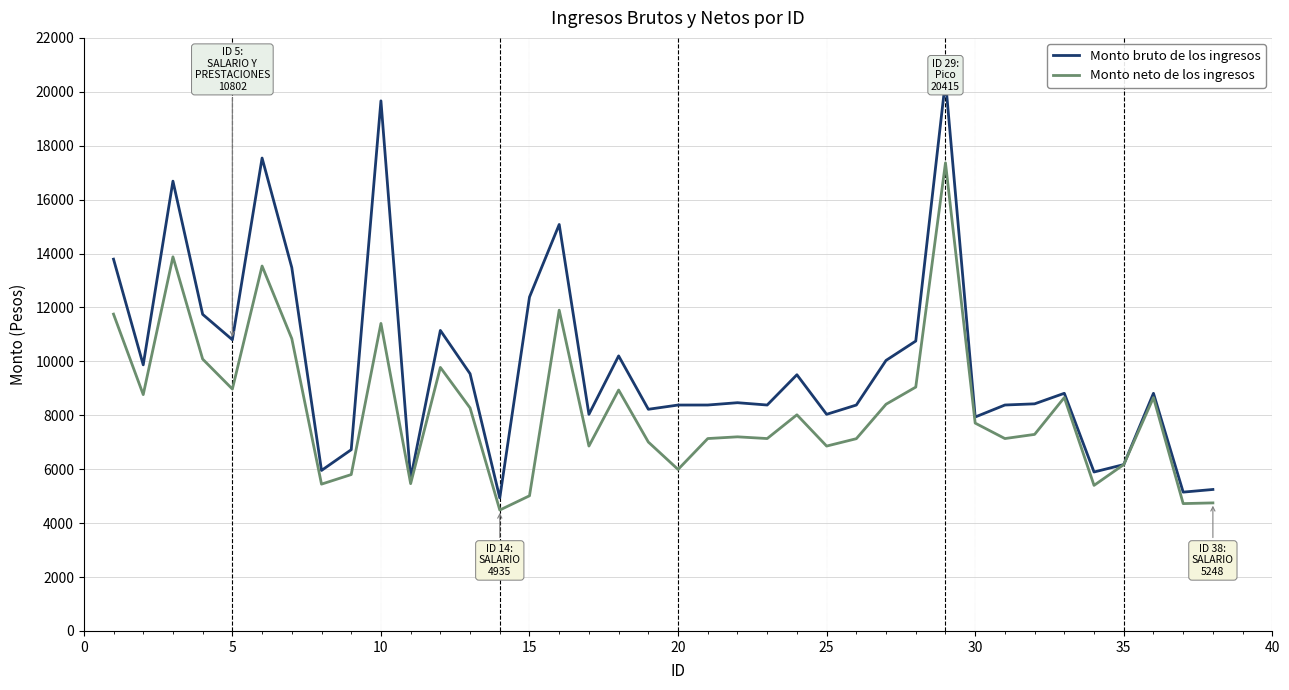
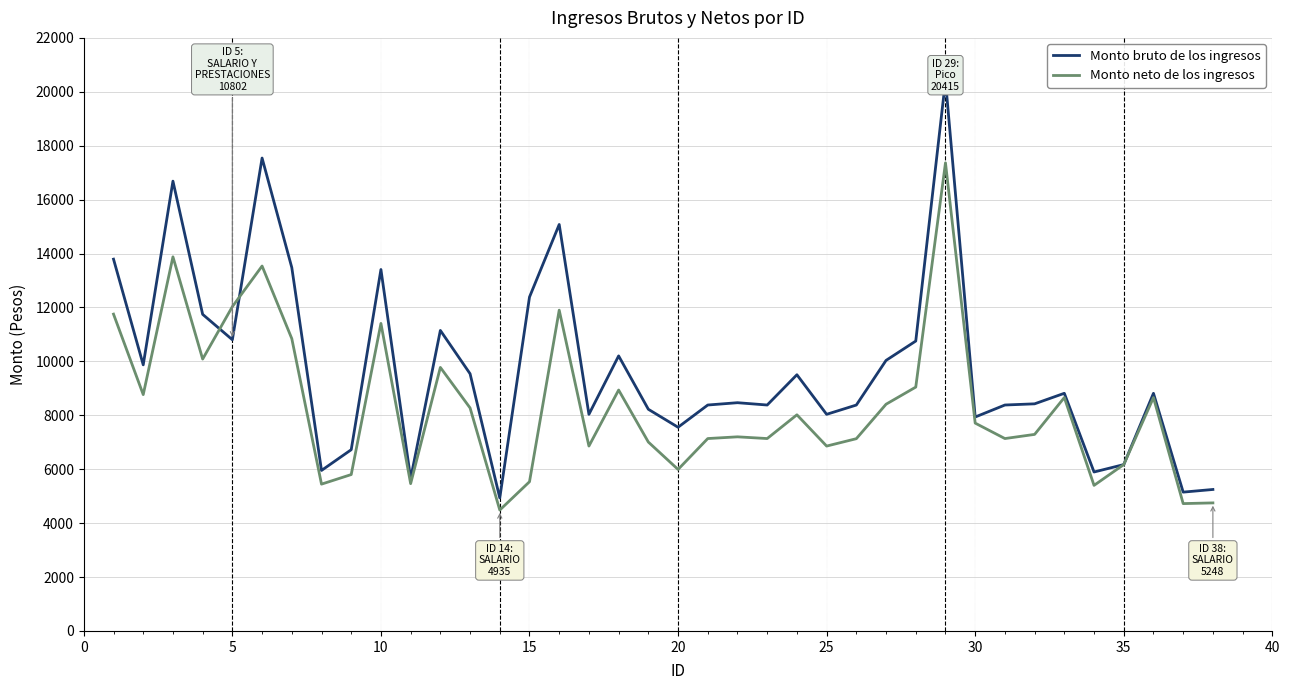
  {
    "Monto bruto de los ingresos": {
      "5": 10800,
-     "10": 19700,
+     "10": 13400,
      "15": 12400,
-     "20": 8400,
+     "20": 7600,
      "25": 8000,
      "30": 7900
    },
    "Monto neto de los ingresos": {
-     "5": 9000,
+     "5": 12000,
      "10": 11400,
-     "15": 5000,
+     "15": 5500,
      "20": 6000,
      "25": 6900,
      "30": 7700
    }
  }
